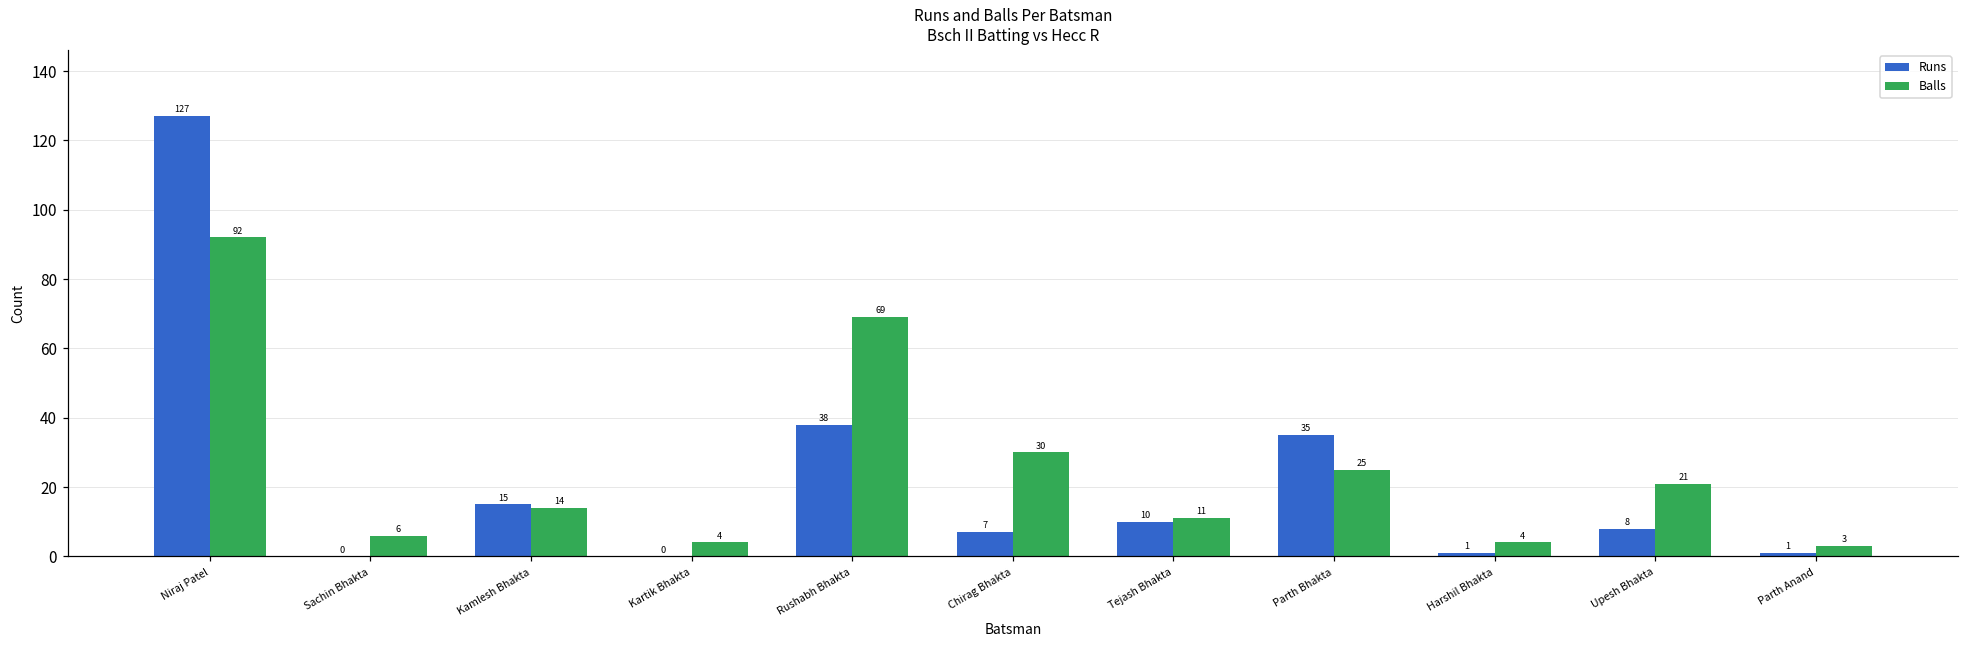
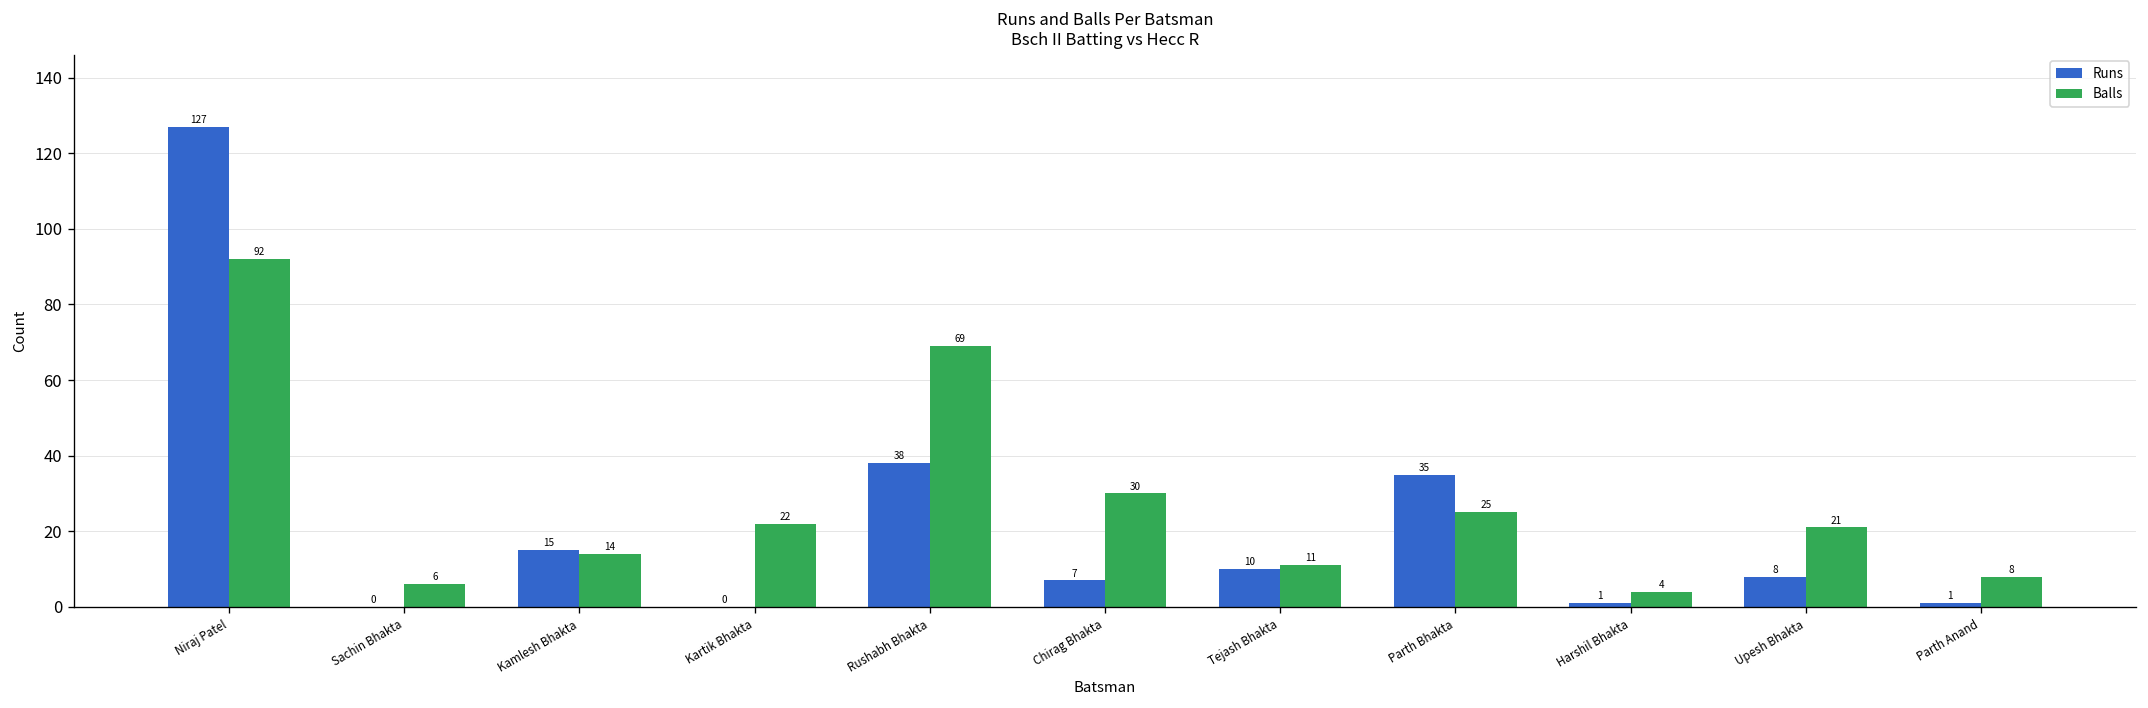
  {
    "Runs": {
      "Niraj Patel": 127,
      "Sachin Bhakta": 0,
      "Kamlesh Bhakta": 15,
      "Kartik Bhakta": 0,
      "Rushabh Bhakta": 38,
      "Chirag Bhakta": 7,
      "Tejash Bhakta": 10,
      "Parth Bhakta": 35,
      "Harshil Bhakta": 1,
      "Upesh Bhakta": 8,
      "Parth Anand": 1
    },
    "Balls": {
      "Niraj Patel": 92,
      "Sachin Bhakta": 6,
      "Kamlesh Bhakta": 14,
-     "Kartik Bhakta": 4,
+     "Kartik Bhakta": 22,
      "Rushabh Bhakta": 69,
      "Chirag Bhakta": 30,
      "Tejash Bhakta": 11,
      "Parth Bhakta": 25,
      "Harshil Bhakta": 4,
      "Upesh Bhakta": 21,
-     "Parth Anand": 3
+     "Parth Anand": 8
    }
  }
